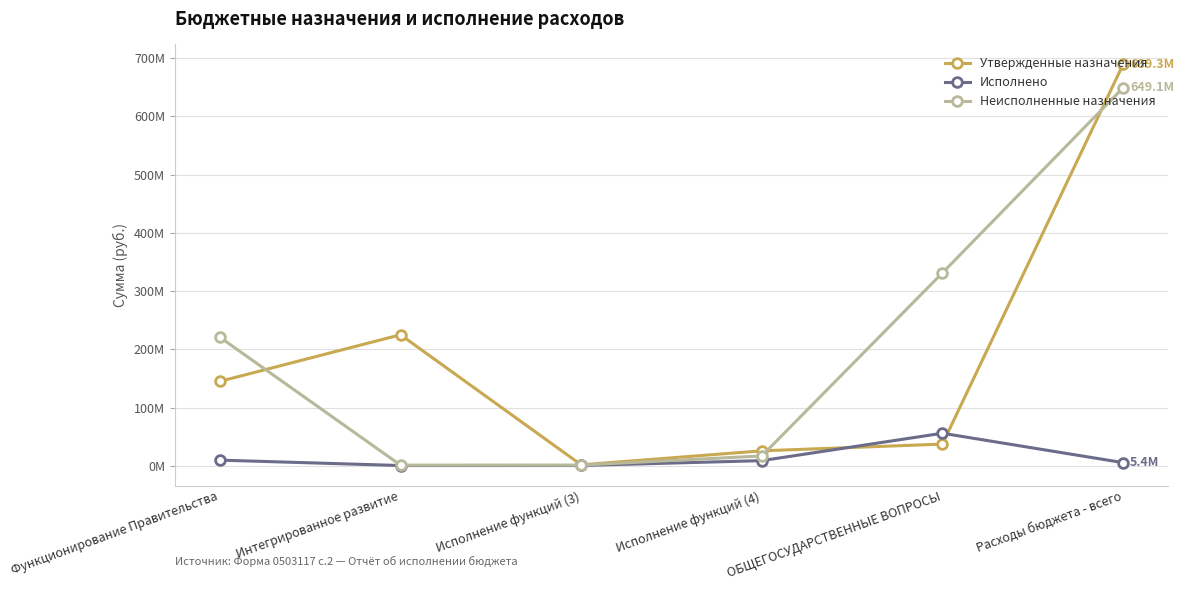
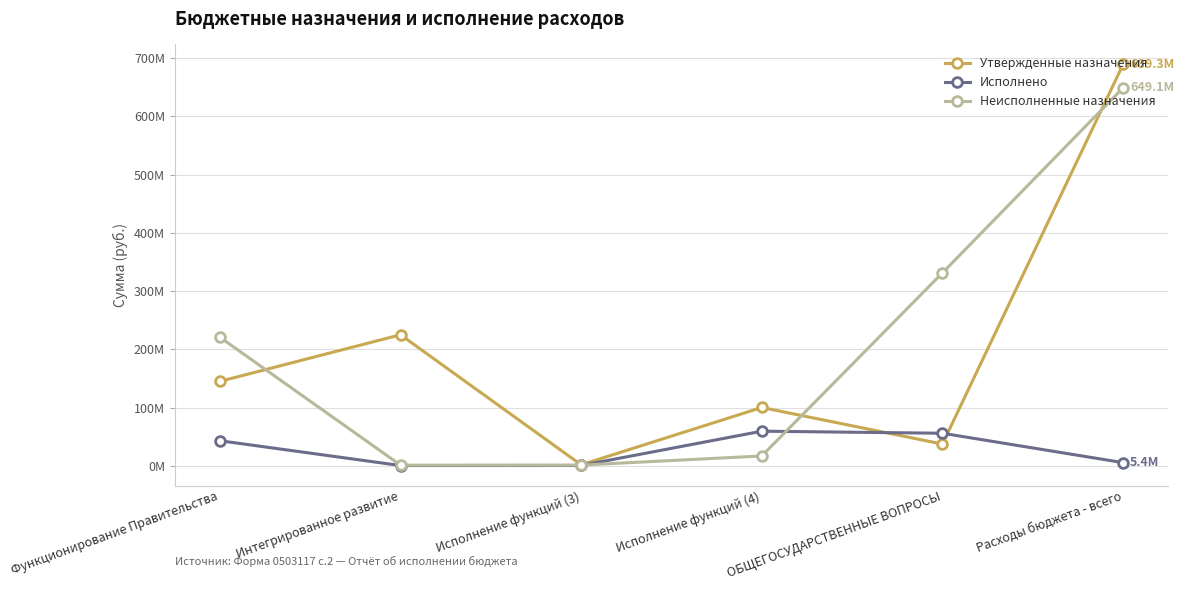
  {
    "Утвержденные назначения": {
      "Функционирование Правительства": "150000000",
      "Интегрированное развитие": "230000000",
-     "Исполнение функций (4)": "30000000",
+     "Исполнение функций (4)": "100000000",
      "ОБЩЕГОСУДАРСТВЕННЫЕ ВОПРОСЫ": "40000000"
    },
    "Исполнено": {
-     "Функционирование Правительства": "10000000",
-     "Исполнение функций (4)": "10000000",
+     "Функционирование Правительства": "40000000",
+     "Исполнение функций (4)": "60000000",
      "ОБЩЕГОСУДАРСТВЕННЫЕ ВОПРОСЫ": "60000000"
    },
    "Неисполненные назначения": {
      "Расходы бюджета - всего": "649.1M"
    }
  }
